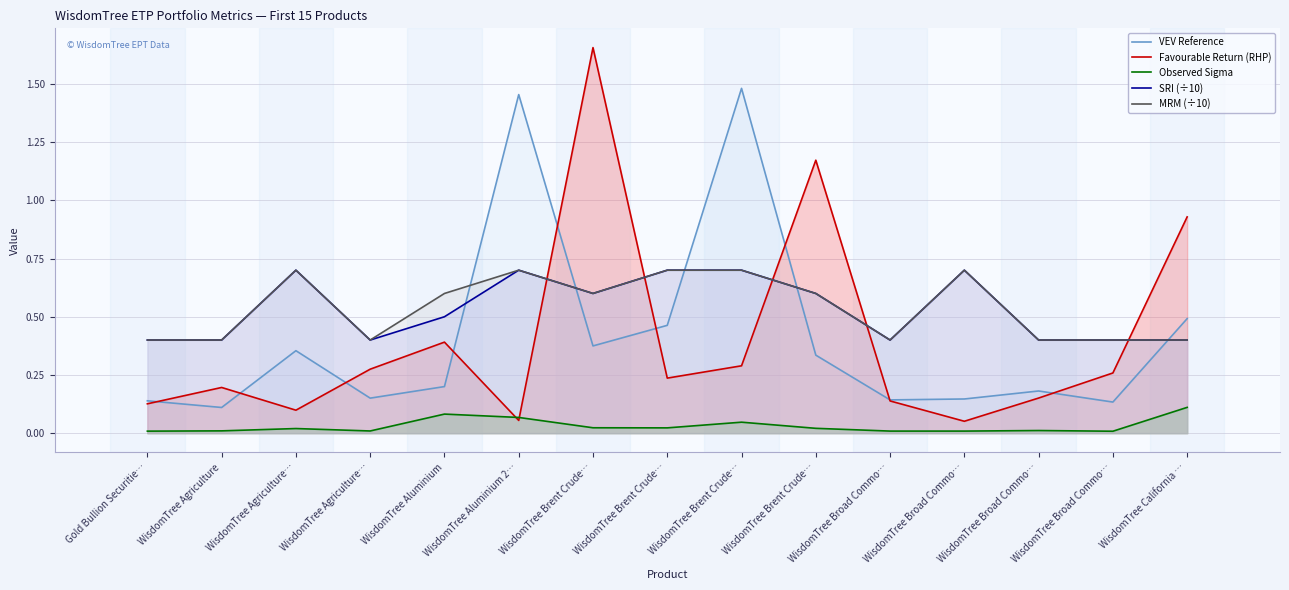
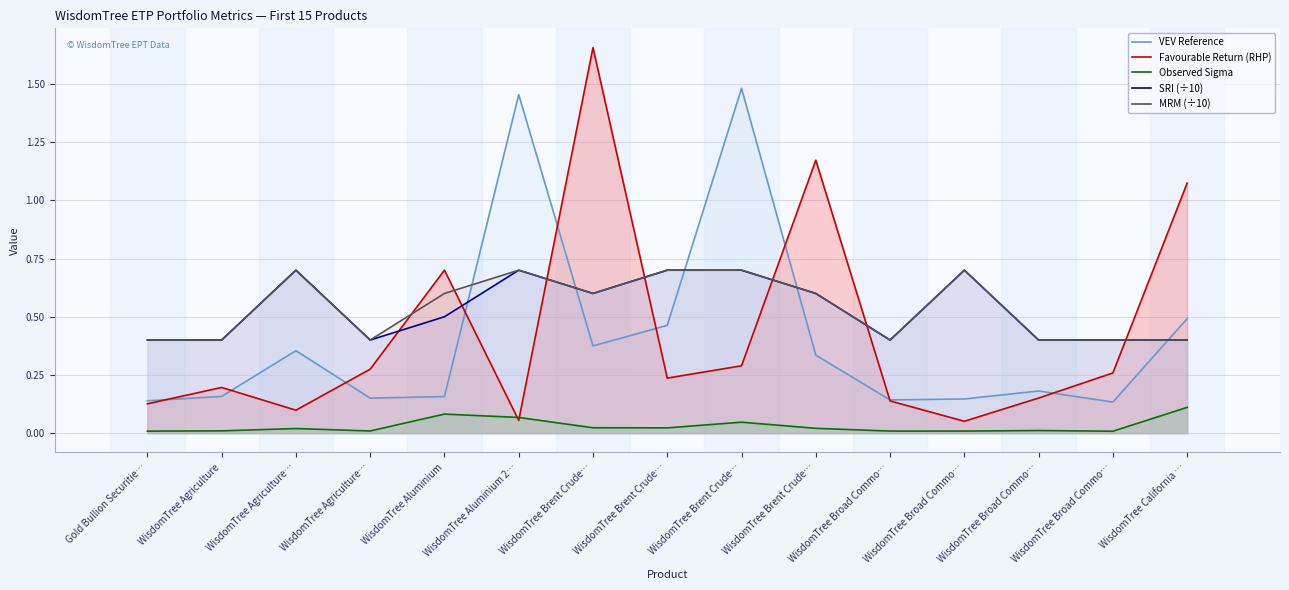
  {
    "VEV Reference": {
      "Gold Bullion Securitie…": 0.14,
-     "WisdomTree Agriculture": 0.11,
-     "WisdomTree Aluminium": 0.20,
+     "WisdomTree Agriculture": 0.16,
+     "WisdomTree Aluminium": 0.16,
      "WisdomTree Aluminium 2…": 1.45,
      "WisdomTree California …": 0.49
    },
    "Favourable Return (RHP)": {
      "Gold Bullion Securitie…": 0.13,
      "WisdomTree Agriculture": 0.20,
-     "WisdomTree Aluminium": 0.39,
+     "WisdomTree Aluminium": 0.70,
      "WisdomTree Aluminium 2…": 0.05,
-     "WisdomTree California …": 0.93
+     "WisdomTree California …": 1.07
    },
    "Observed Sigma": {
      "Gold Bullion Securitie…": 0.01,
      "WisdomTree Agriculture": 0.01,
      "WisdomTree Aluminium": 0.08,
      "WisdomTree Aluminium 2…": 0.07,
      "WisdomTree California …": 0.11
    },
    "SRI (÷10)": {
      "WisdomTree Aluminium": 0.50
    },
    "MRM (÷10)": {
      "WisdomTree Aluminium": 0.60
    }
  }
